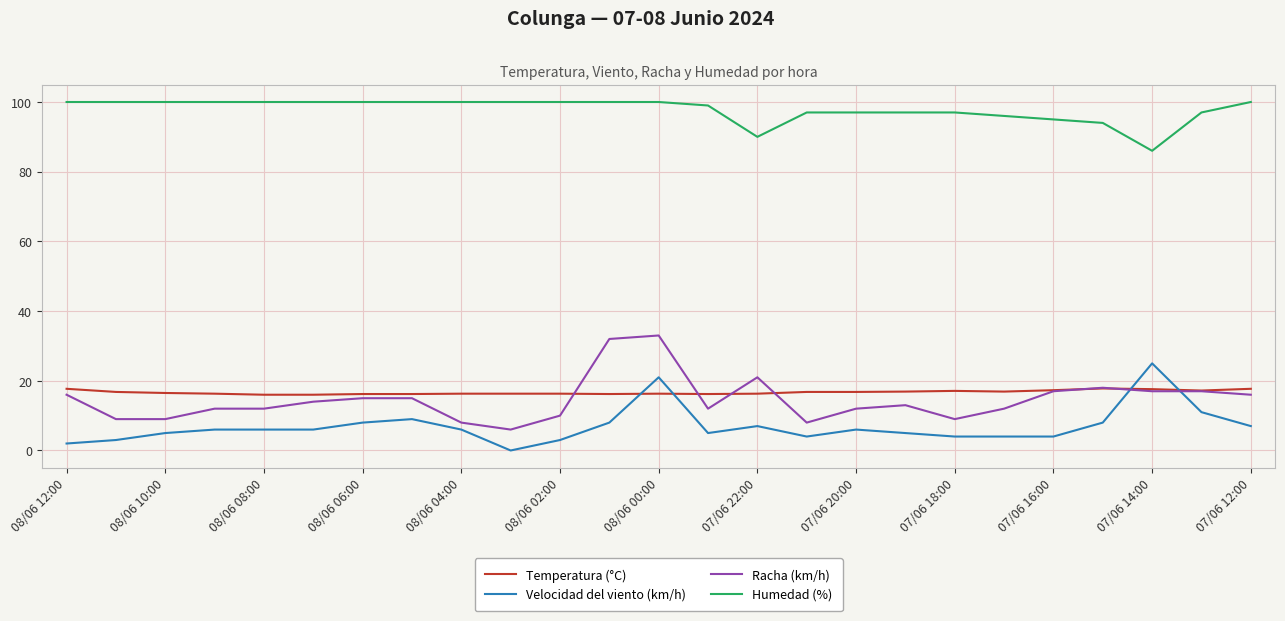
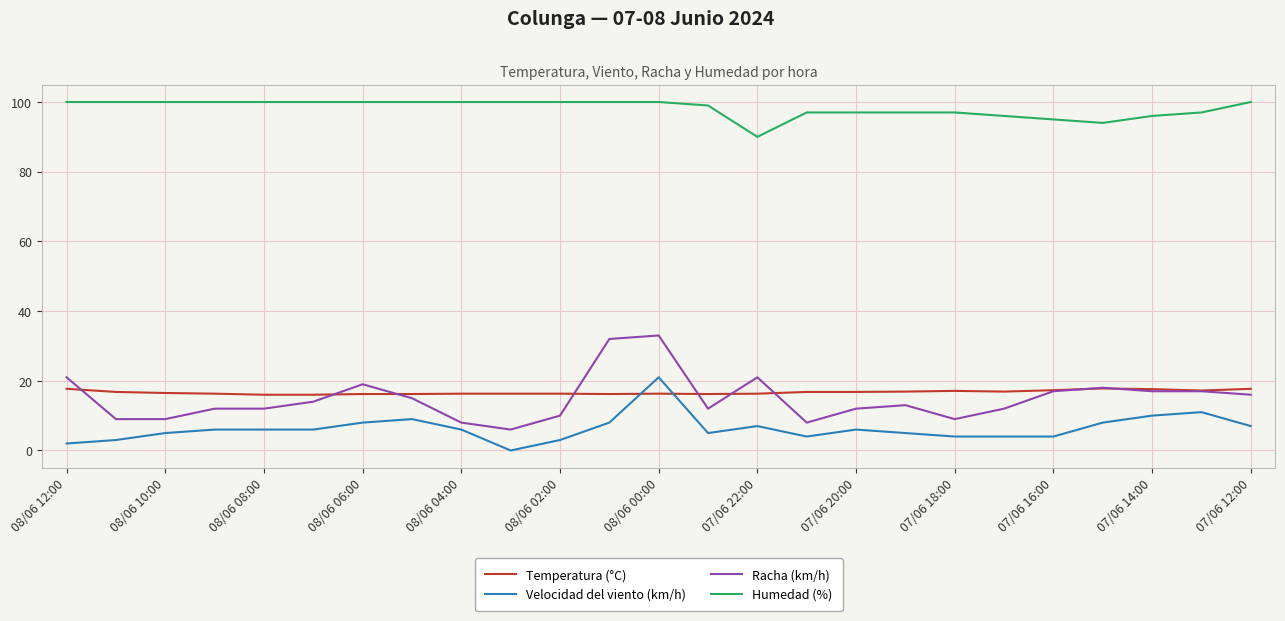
  {
    "Temperatura (°C)": {
      "08/06 12:00": 18,
      "08/06 10:00": 17,
      "08/06 08:00": 16,
      "08/06 06:00": 16,
      "08/06 04:00": 16,
      "08/06 02:00": 16,
      "08/06 00:00": 16,
      "07/06 22:00": 16,
      "07/06 20:00": 17,
      "07/06 18:00": 17,
      "07/06 12:00": 18
    },
    "Velocidad del viento (km/h)": {
      "08/06 12:00": 2,
      "08/06 10:00": 5,
      "08/06 08:00": 6,
      "08/06 06:00": 8,
      "08/06 04:00": 6,
      "08/06 02:00": 3,
      "08/06 00:00": 21,
      "07/06 22:00": 7,
      "07/06 20:00": 6,
      "07/06 18:00": 4,
      "07/06 16:00": 4,
-     "07/06 14:00": 25,
+     "07/06 14:00": 10,
      "07/06 12:00": 7
    },
    "Racha (km/h)": {
-     "08/06 12:00": 16,
+     "08/06 12:00": 21,
      "08/06 10:00": 9,
      "08/06 08:00": 12,
-     "08/06 06:00": 15,
+     "08/06 06:00": 19,
      "08/06 04:00": 8,
      "08/06 02:00": 10,
      "08/06 00:00": 33,
      "07/06 22:00": 21,
      "07/06 20:00": 12,
      "07/06 18:00": 9,
      "07/06 12:00": 16
    },
    "Humedad (%)": {
      "08/06 12:00": 100,
      "08/06 10:00": 100,
      "08/06 08:00": 100,
      "08/06 06:00": 100,
      "08/06 04:00": 100,
      "08/06 02:00": 100,
      "08/06 00:00": 100,
      "07/06 22:00": 90,
      "07/06 20:00": 97,
      "07/06 18:00": 97,
      "07/06 16:00": 95,
-     "07/06 14:00": 86,
+     "07/06 14:00": 96,
      "07/06 12:00": 100
    }
  }
